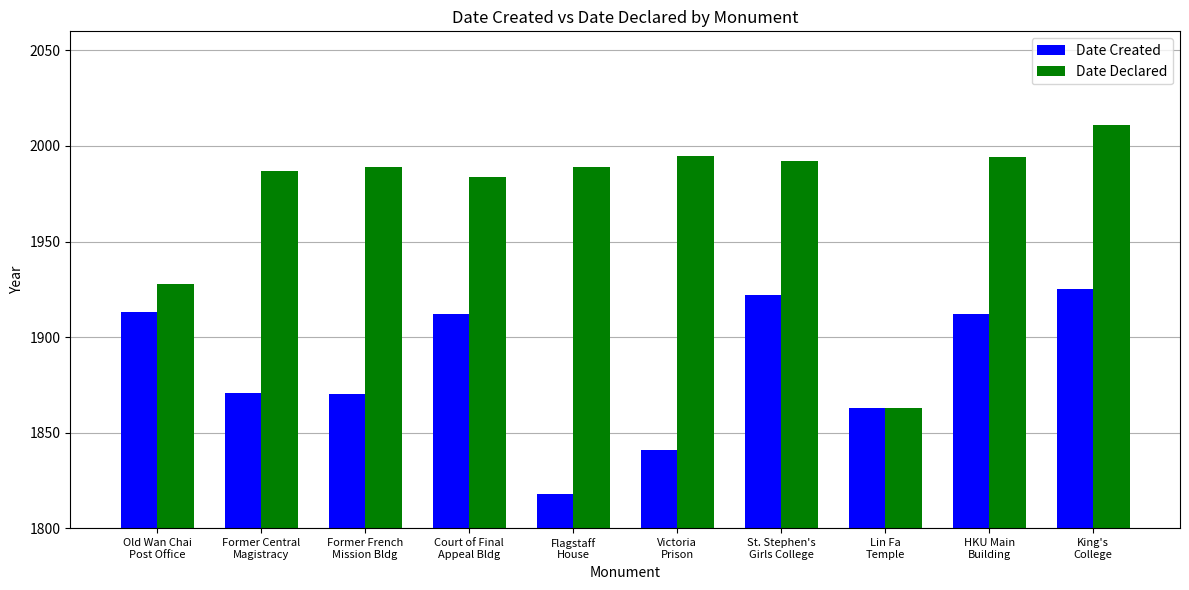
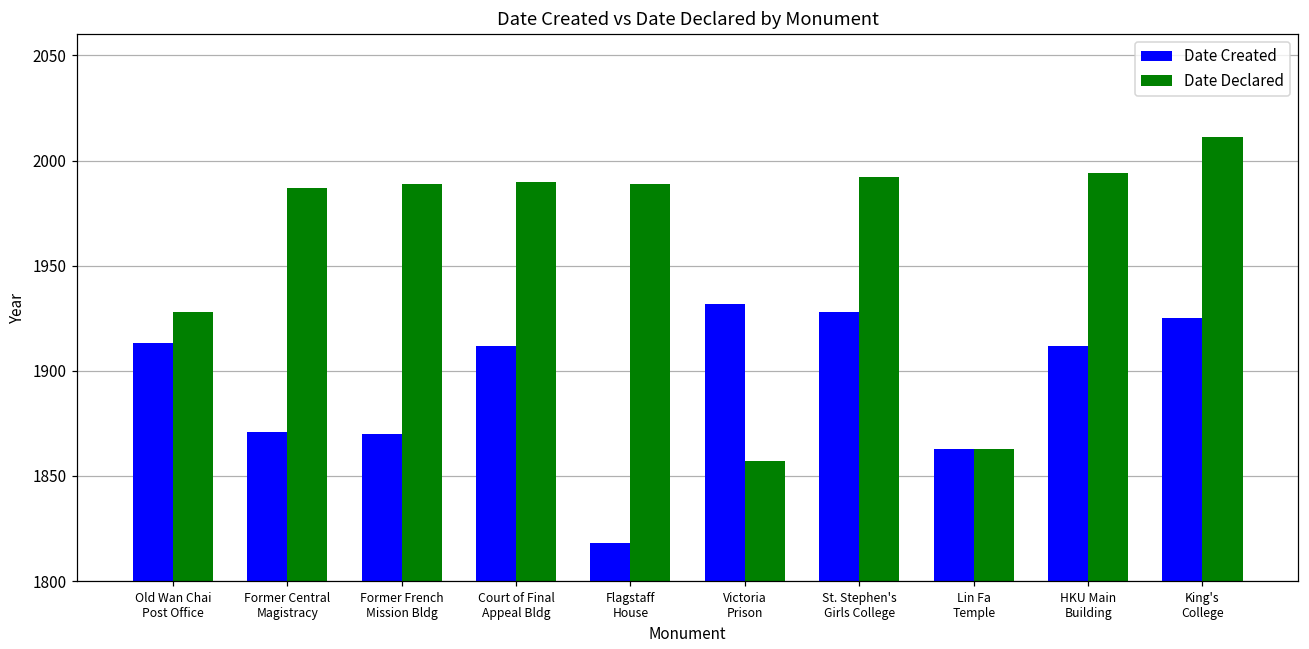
  {
    "Date Created": {
      "Old Wan Chai Post Office": 1913,
      "Former Central Magistracy": 1871,
      "Former French Mission Bldg": 1870,
      "Court of Final Appeal Bldg": 1912,
      "Flagstaff House": 1818,
-     "Victoria Prison": 1841,
-     "St. Stephen's Girls College": 1922,
+     "Victoria Prison": 1932,
+     "St. Stephen's Girls College": 1928,
      "Lin Fa Temple": 1863,
      "HKU Main Building": 1912,
      "King's College": 1925
    },
    "Date Declared": {
      "Old Wan Chai Post Office": 1928,
      "Former Central Magistracy": 1987,
      "Former French Mission Bldg": 1989,
-     "Court of Final Appeal Bldg": 1984,
+     "Court of Final Appeal Bldg": 1990,
      "Flagstaff House": 1989,
-     "Victoria Prison": 1995,
+     "Victoria Prison": 1857,
      "St. Stephen's Girls College": 1992,
      "Lin Fa Temple": 1863,
      "HKU Main Building": 1994,
      "King's College": 2011
    }
  }
